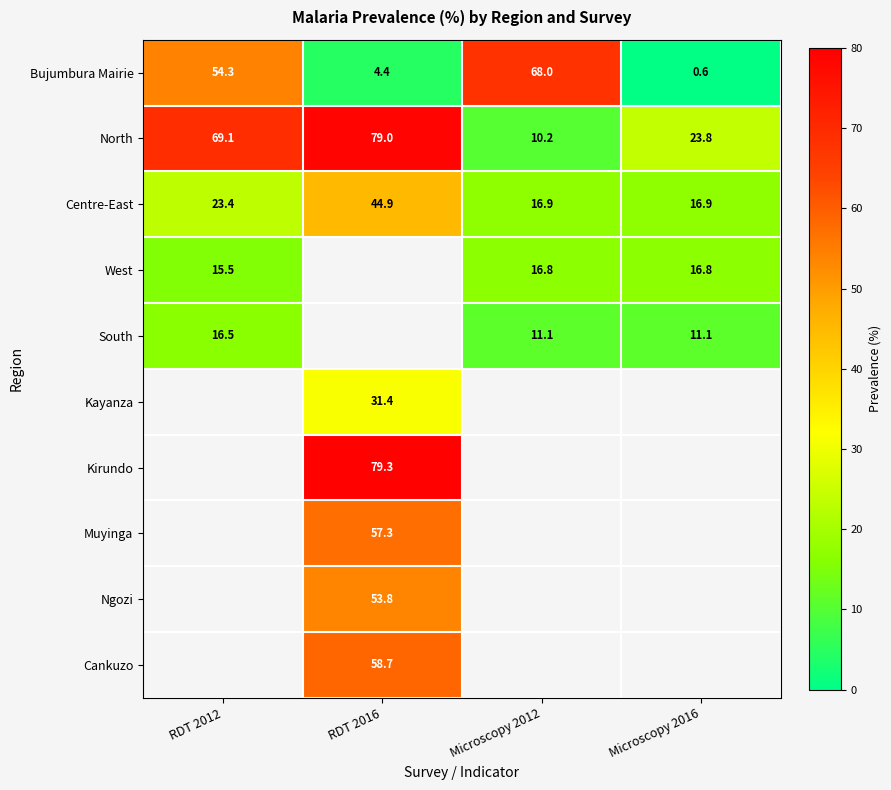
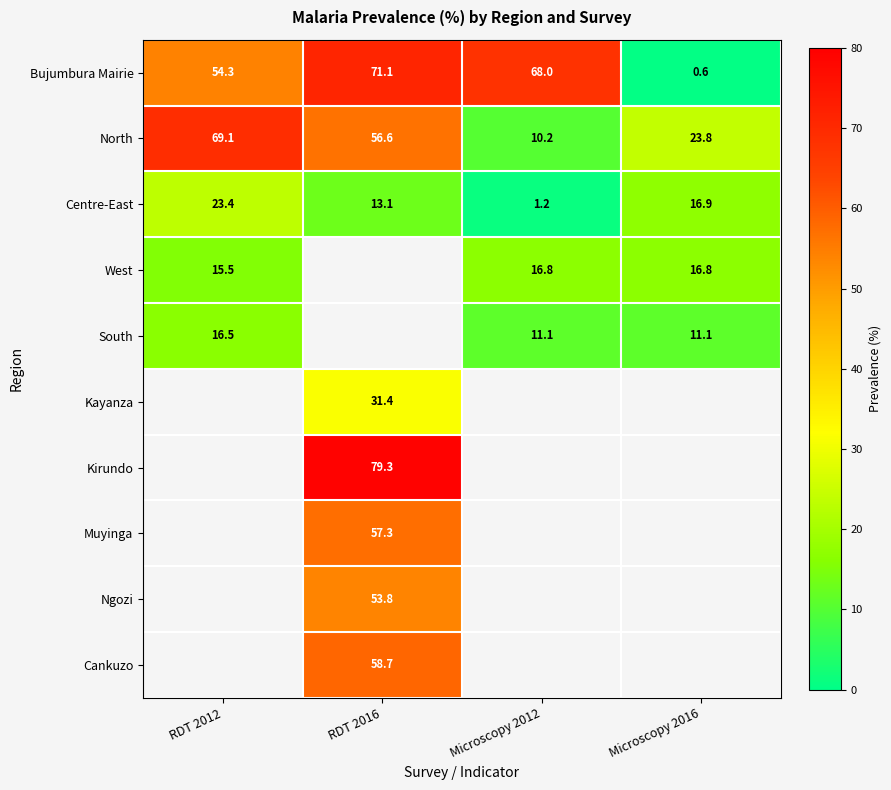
  {
    "Bujumbura Mairie": {
      "RDT 2012": 54.3,
-     "RDT 2016": 4.4,
+     "RDT 2016": 71.1,
      "Microscopy 2012": 68.0,
      "Microscopy 2016": 0.6
    },
    "North": {
      "RDT 2012": 69.1,
-     "RDT 2016": 79.0,
+     "RDT 2016": 56.6,
      "Microscopy 2012": 10.2,
      "Microscopy 2016": 23.8
    },
    "Centre-East": {
      "RDT 2012": 23.4,
-     "RDT 2016": 44.9,
-     "Microscopy 2012": 16.9,
+     "RDT 2016": 13.1,
+     "Microscopy 2012": 1.2,
      "Microscopy 2016": 16.9
    },
    "West": {
      "RDT 2012": 15.5,
      "Microscopy 2012": 16.8,
      "Microscopy 2016": 16.8
    },
    "South": {
      "RDT 2012": 16.5,
      "Microscopy 2012": 11.1,
      "Microscopy 2016": 11.1
    },
    "Kayanza": {
      "RDT 2016": 31.4
    },
    "Kirundo": {
      "RDT 2016": 79.3
    },
    "Muyinga": {
      "RDT 2016": 57.3
    },
    "Ngozi": {
      "RDT 2016": 53.8
    },
    "Cankuzo": {
      "RDT 2016": 58.7
    }
  }
